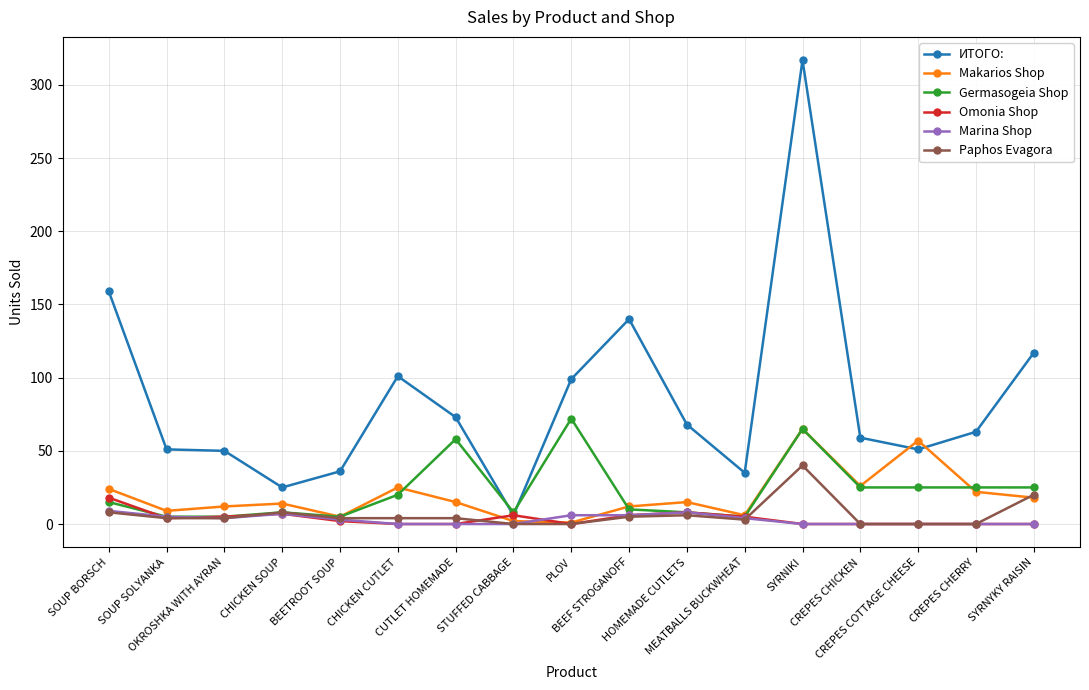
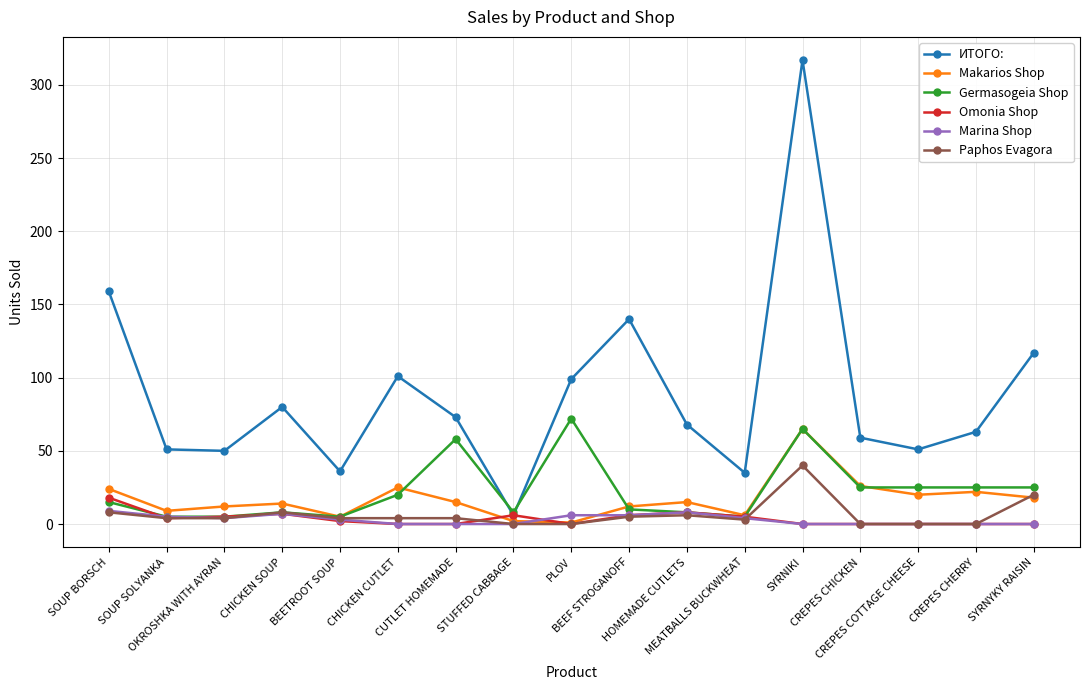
  {
    "ИТОГО:": {
      "SOUP BORSCH": 159,
      "SOUP SOLYANKA": 51,
      "OKROSHKA WITH AYRAN": 50,
-     "CHICKEN SOUP": 25,
+     "CHICKEN SOUP": 80,
      "BEETROOT SOUP": 36,
      "CHICKEN CUTLET": 101,
      "CUTLET HOMEMADE": 73,
      "PLOV": 99,
      "BEEF STROGANOFF": 140,
      "HOMEMADE CUTLETS": 68,
      "MEATBALLS BUCKWHEAT": 35,
      "SYRNIKI": 317,
      "CREPES CHICKEN": 59,
      "CREPES COTTAGE CHEESE": 51,
      "CREPES CHERRY": 63,
      "SYRNYKY RAISIN": 117
    },
    "Makarios Shop": {
      "SOUP BORSCH": 24,
      "SOUP SOLYANKA": 9,
      "OKROSHKA WITH AYRAN": 12,
      "CHICKEN SOUP": 14,
      "CHICKEN CUTLET": 25,
      "CUTLET HOMEMADE": 15,
      "STUFFED CABBAGE": 2,
      "BEEF STROGANOFF": 12,
      "HOMEMADE CUTLETS": 15,
-     "CREPES COTTAGE CHEESE": 57,
+     "CREPES COTTAGE CHEESE": 20,
      "CREPES CHERRY": 22,
      "SYRNYKY RAISIN": 18
    },
    "Germasogeia Shop": {
      "SOUP BORSCH": 15,
      "CHICKEN CUTLET": 20,
      "CUTLET HOMEMADE": 58,
      "STUFFED CABBAGE": 8,
      "PLOV": 72,
      "BEEF STROGANOFF": 10,
      "CREPES COTTAGE CHEESE": 25,
      "CREPES CHERRY": 25,
      "SYRNYKY RAISIN": 25
    },
    "Omonia Shop": {
      "SOUP BORSCH": 18
    },
    "Marina Shop": {
      "PLOV": 6
    },
    "Paphos Evagora": {
      "CHICKEN CUTLET": 4,
      "CUTLET HOMEMADE": 4,
      "HOMEMADE CUTLETS": 6,
      "SYRNIKI": 40,
      "SYRNYKY RAISIN": 20
    }
  }
